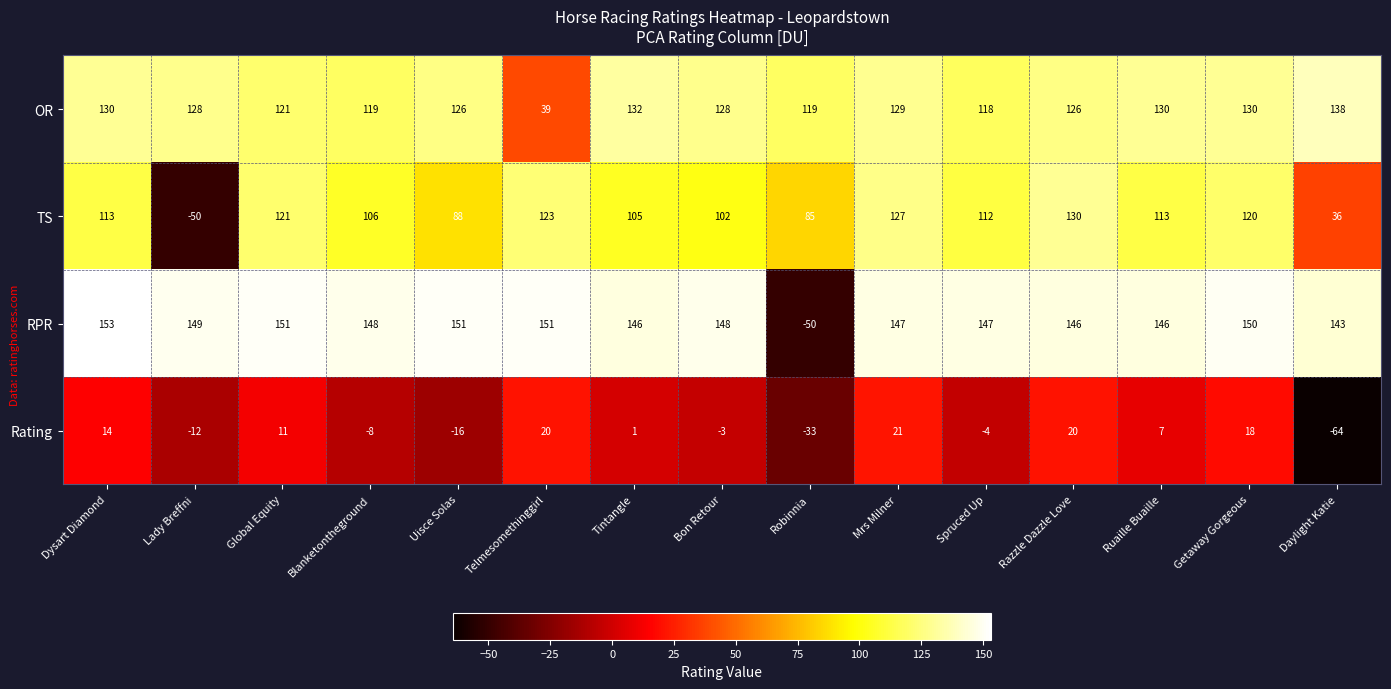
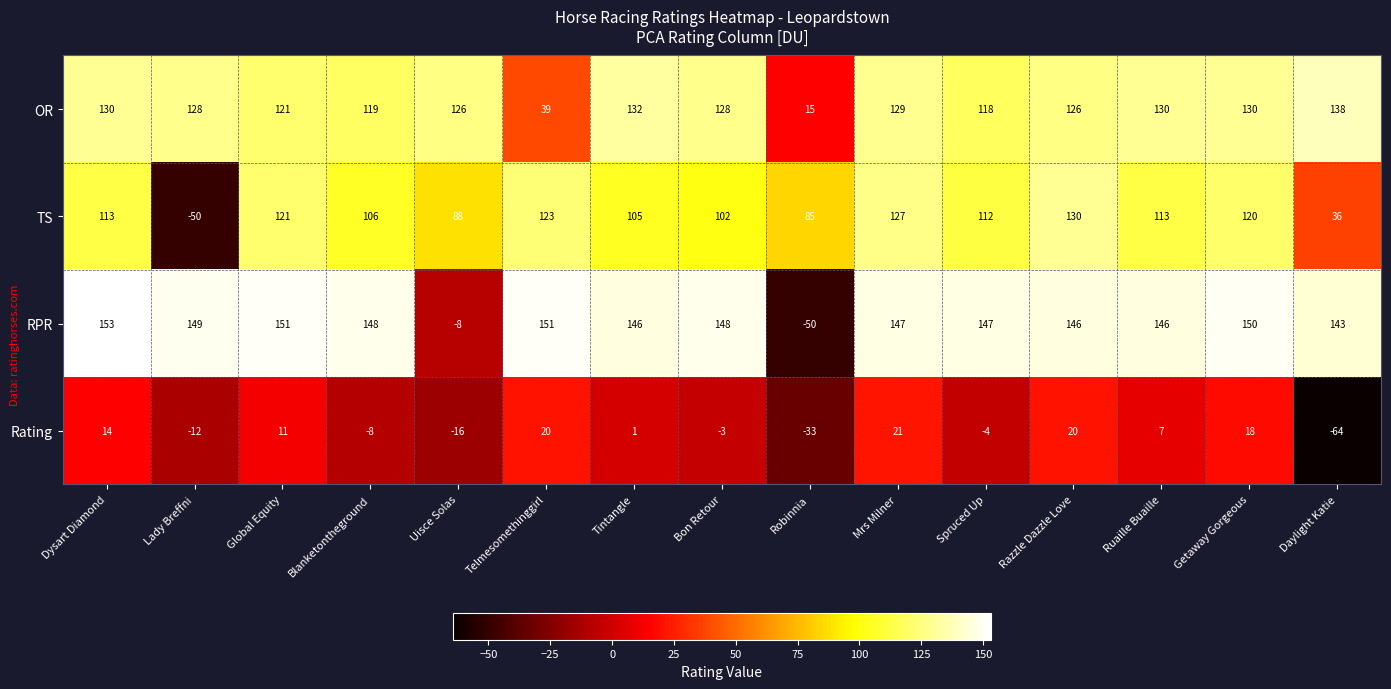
  {
    "OR": {
      "Dysart Diamond": 130,
      "Lady Breffni": 128,
      "Global Equity": 121,
      "Blanketontheground": 119,
      "Uisce Solas": 126,
      "Telmesomethinggirl": 39,
      "Tintangle": 132,
      "Bon Retour": 128,
-     "Robinnia": 119,
+     "Robinnia": 15,
      "Mrs Milner": 129,
      "Spruced Up": 118,
      "Razzle Dazzle Love": 126,
      "Ruaille Buaille": 130,
      "Getaway Gorgeous": 130,
      "Daylight Katie": 138
    },
    "TS": {
      "Dysart Diamond": 113,
      "Lady Breffni": -50,
      "Global Equity": 121,
      "Blanketontheground": 106,
      "Uisce Solas": 88,
      "Telmesomethinggirl": 123,
      "Tintangle": 105,
      "Bon Retour": 102,
      "Robinnia": 85,
      "Mrs Milner": 127,
      "Spruced Up": 112,
      "Razzle Dazzle Love": 130,
      "Ruaille Buaille": 113,
      "Getaway Gorgeous": 120,
      "Daylight Katie": 36
    },
    "RPR": {
      "Dysart Diamond": 153,
      "Lady Breffni": 149,
      "Global Equity": 151,
      "Blanketontheground": 148,
-     "Uisce Solas": 151,
+     "Uisce Solas": -8,
      "Telmesomethinggirl": 151,
      "Tintangle": 146,
      "Bon Retour": 148,
      "Robinnia": -50,
      "Mrs Milner": 147,
      "Spruced Up": 147,
      "Razzle Dazzle Love": 146,
      "Ruaille Buaille": 146,
      "Getaway Gorgeous": 150,
      "Daylight Katie": 143
    },
    "Rating": {
      "Dysart Diamond": 14,
      "Lady Breffni": -12,
      "Global Equity": 11,
      "Blanketontheground": -8,
      "Uisce Solas": -16,
      "Telmesomethinggirl": 20,
      "Tintangle": 1,
      "Bon Retour": -3,
      "Robinnia": -33,
      "Mrs Milner": 21,
      "Spruced Up": -4,
      "Razzle Dazzle Love": 20,
      "Ruaille Buaille": 7,
      "Getaway Gorgeous": 18,
      "Daylight Katie": -64
    }
  }
